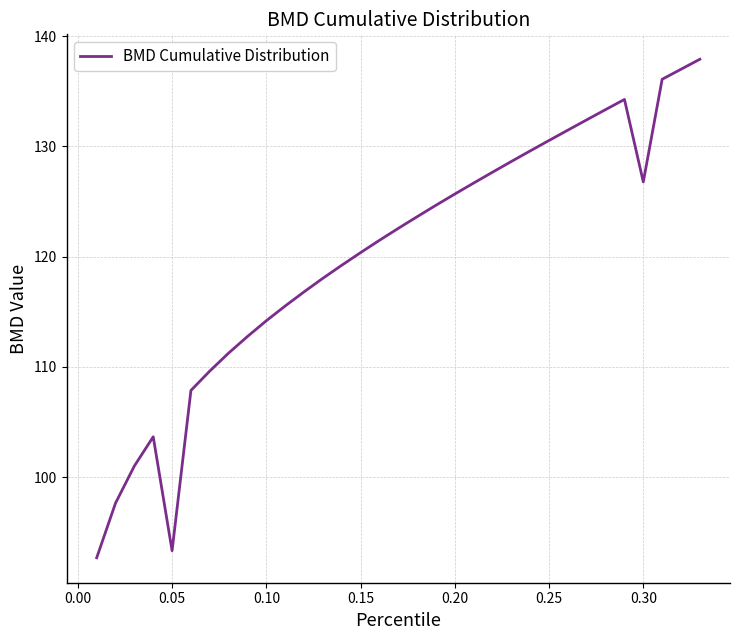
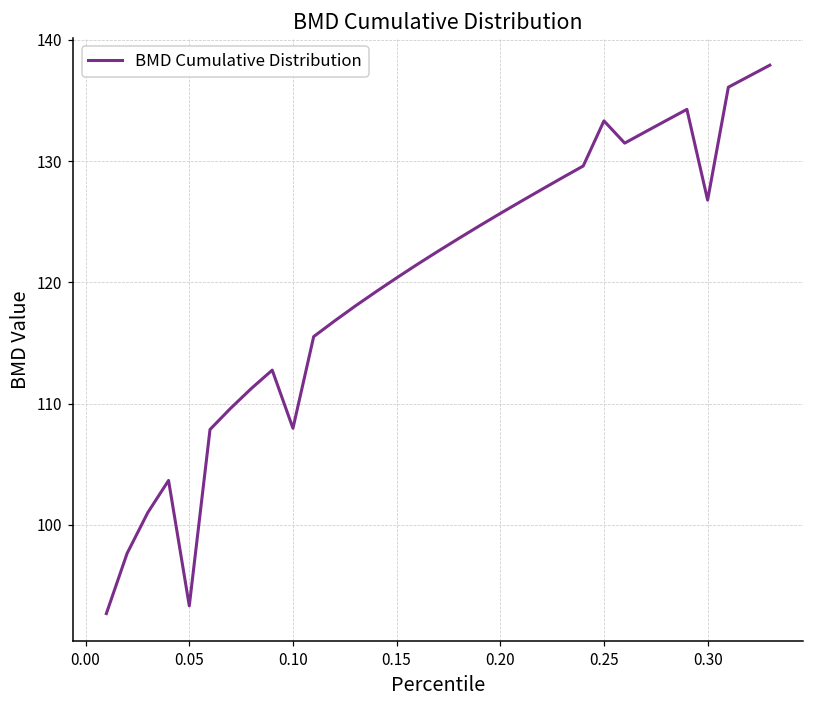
  {
    "0.05": 93.3,
-   "0.10": 114.2,
+   "0.10": 108.0,
    "0.15": 120.4,
    "0.20": 125.7,
-   "0.25": 130.5,
+   "0.25": 133.3,
    "0.30": 126.8
  }
